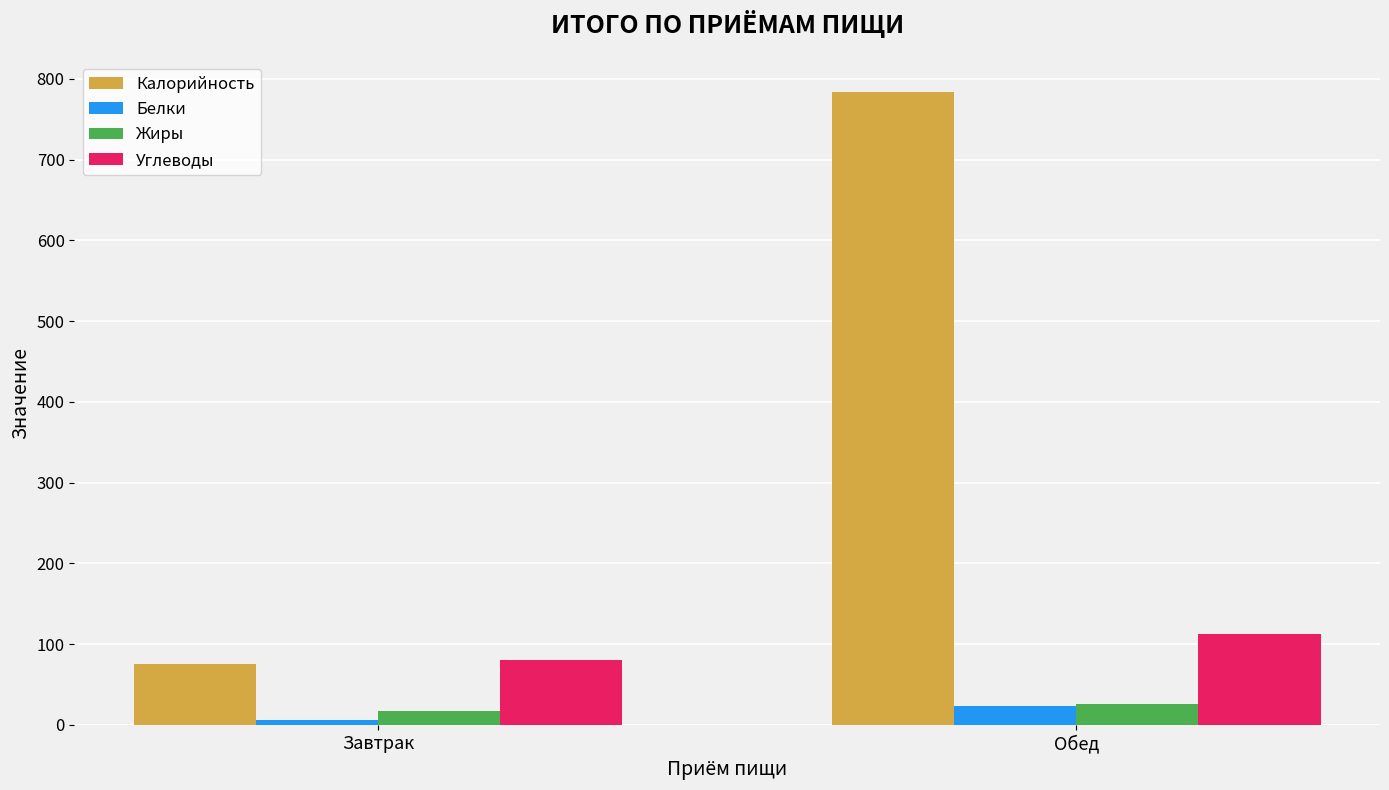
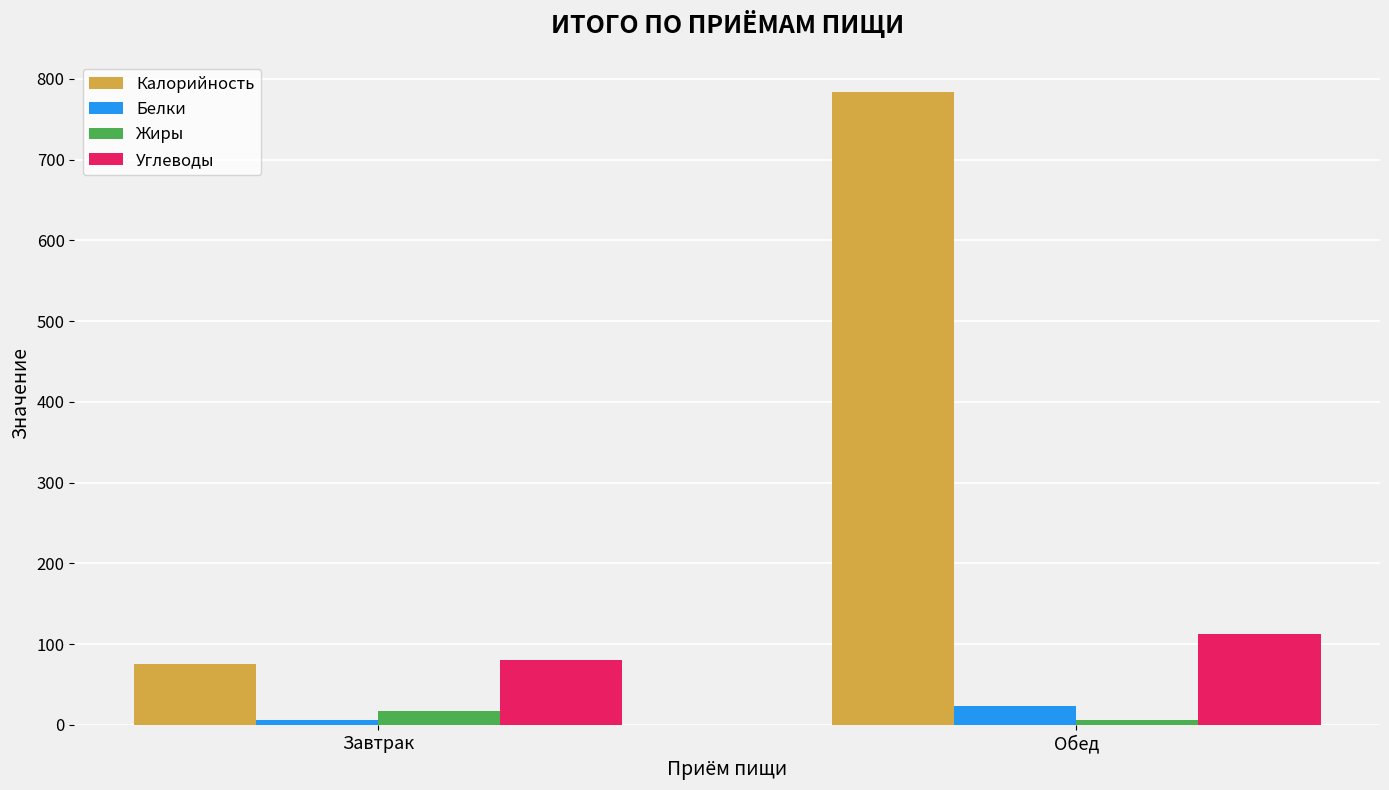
  {
    "Калорийность": {
      "Завтрак": 80,
      "Обед": 780
    },
    "Белки": {
      "Завтрак": 10,
      "Обед": 20
    },
    "Жиры": {
      "Завтрак": 20,
-     "Обед": 30
+     "Обед": 10
    },
    "Углеводы": {
      "Завтрак": 80,
      "Обед": 110
    }
  }
